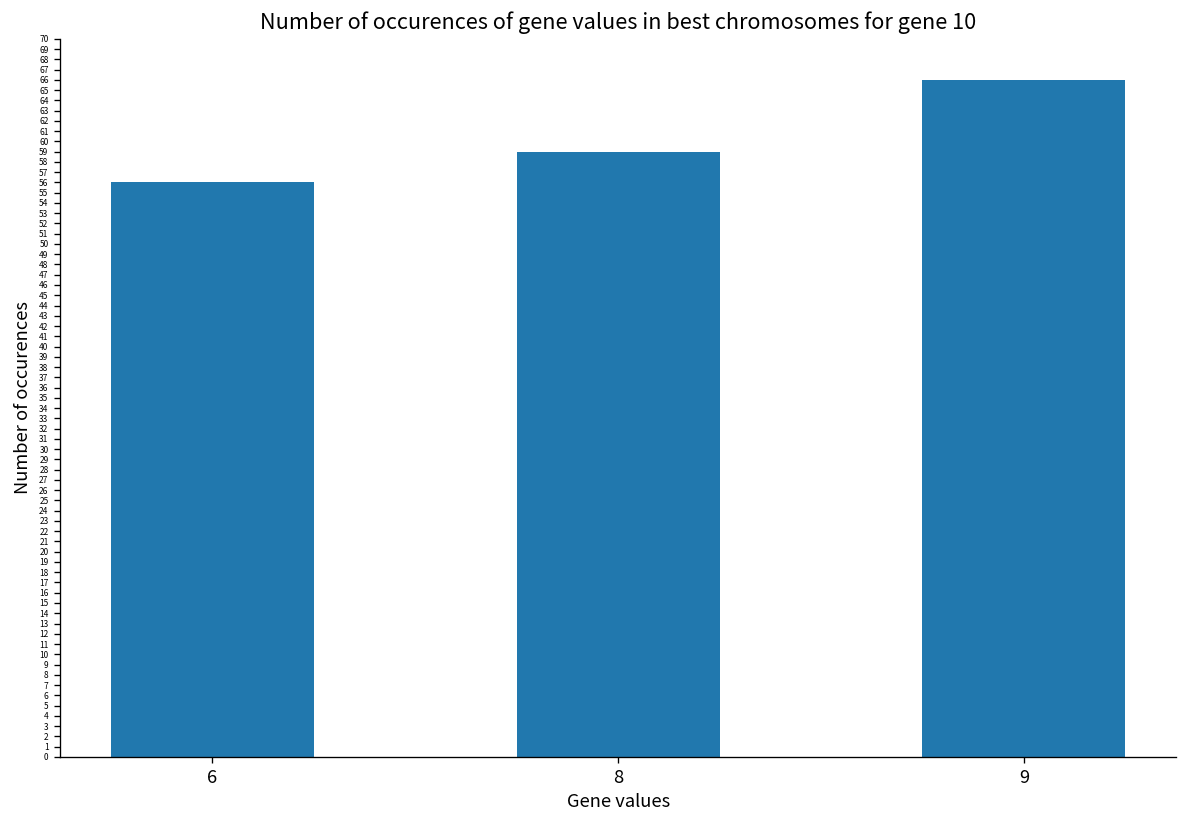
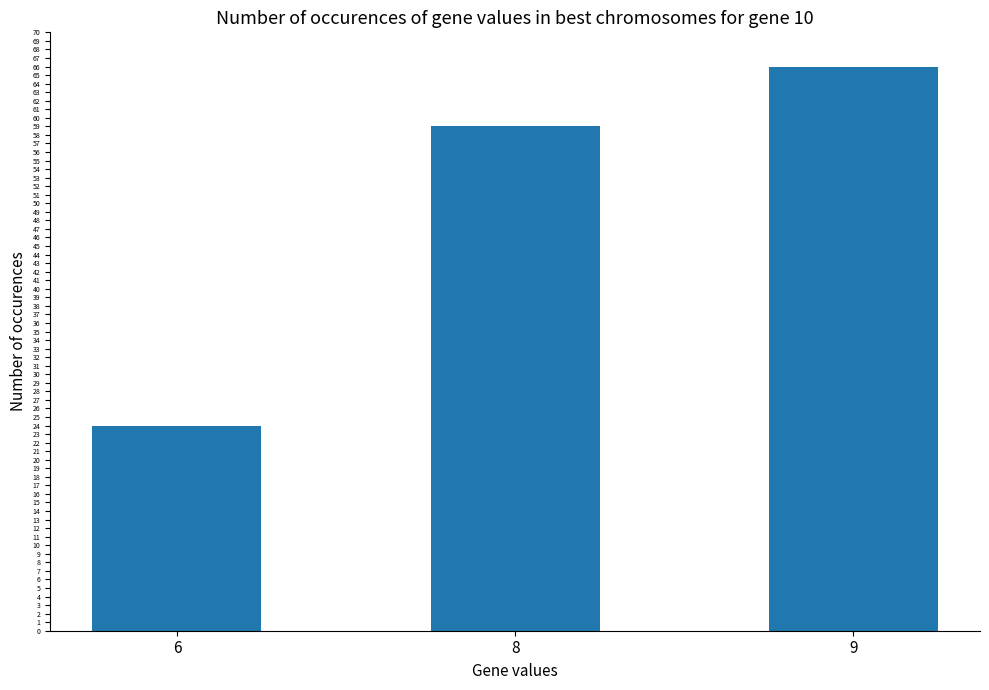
  {
-   "6": 56,
+   "6": 24,
    "8": 59,
    "9": 66
  }
